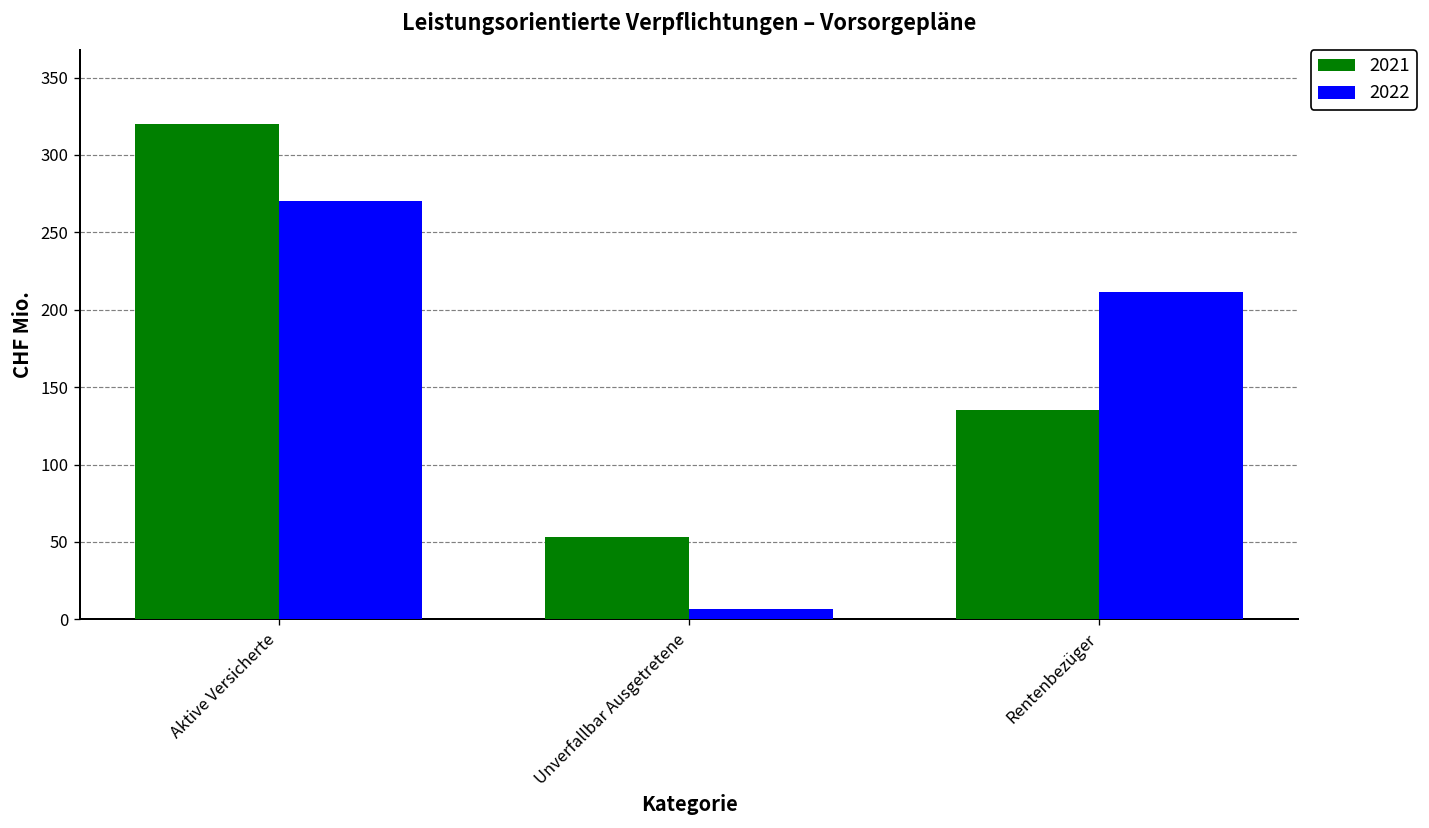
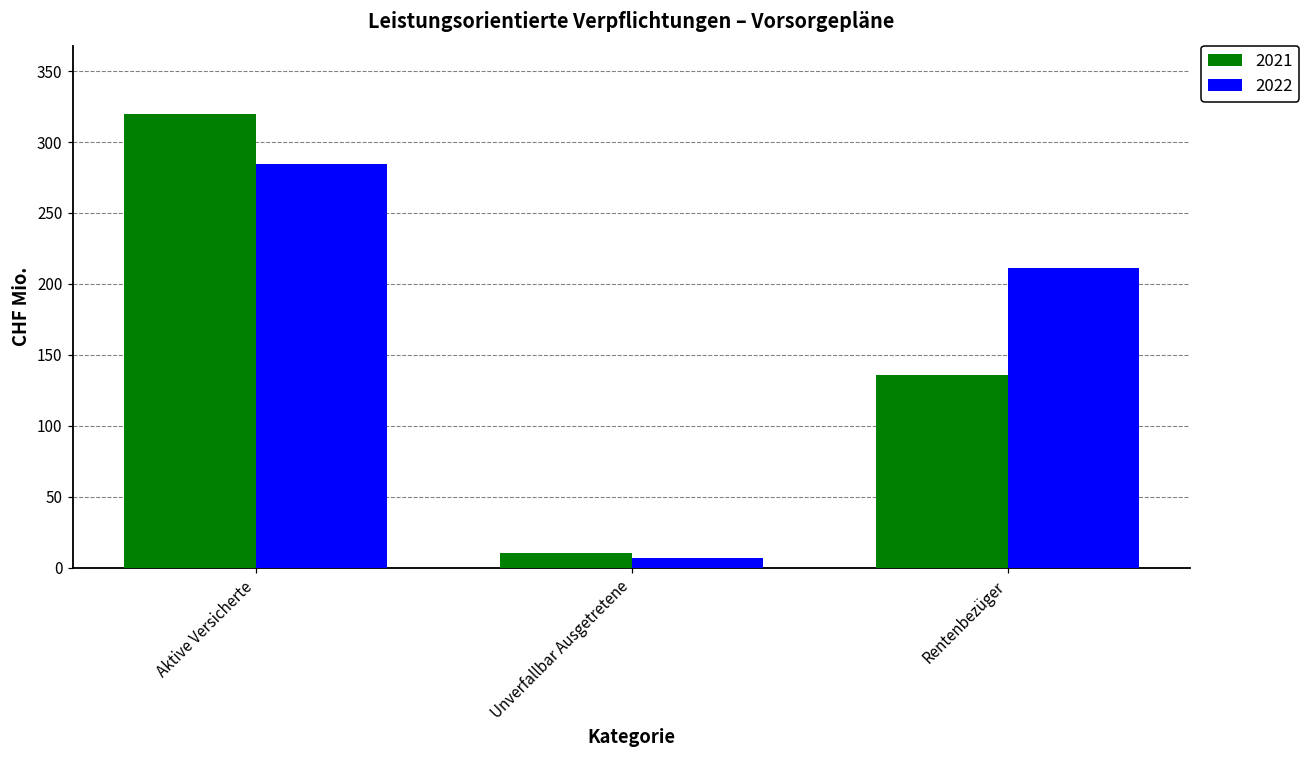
  {
    "2021": {
      "Aktive Versicherte": 320,
-     "Unverfallbar Ausgetretene": 53,
+     "Unverfallbar Ausgetretene": 10,
      "Rentenbezüger": 136
    },
    "2022": {
-     "Aktive Versicherte": 270,
+     "Aktive Versicherte": 284,
      "Unverfallbar Ausgetretene": 7,
      "Rentenbezüger": 211
    }
  }
